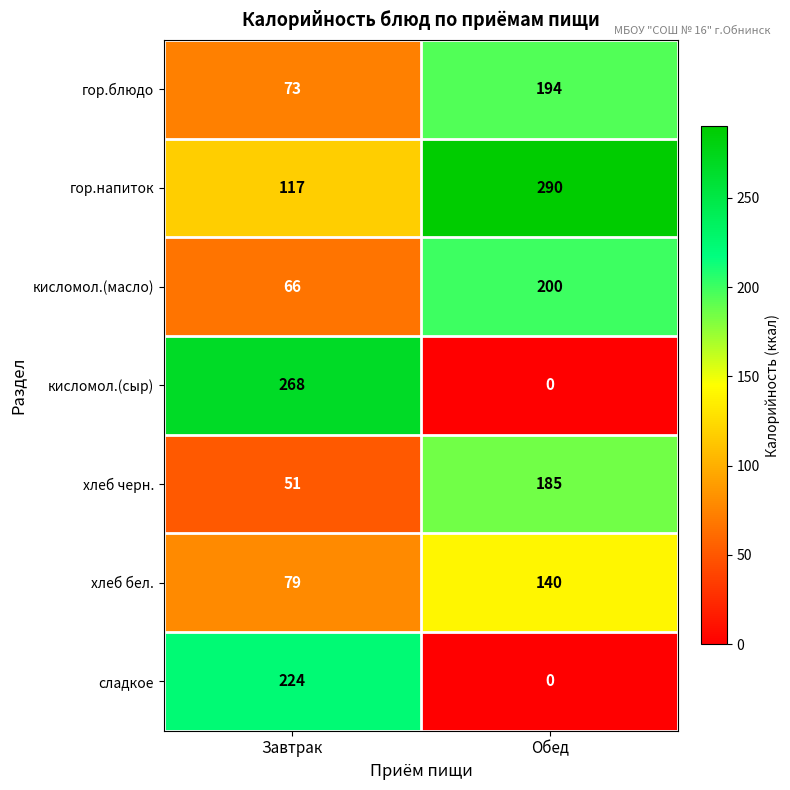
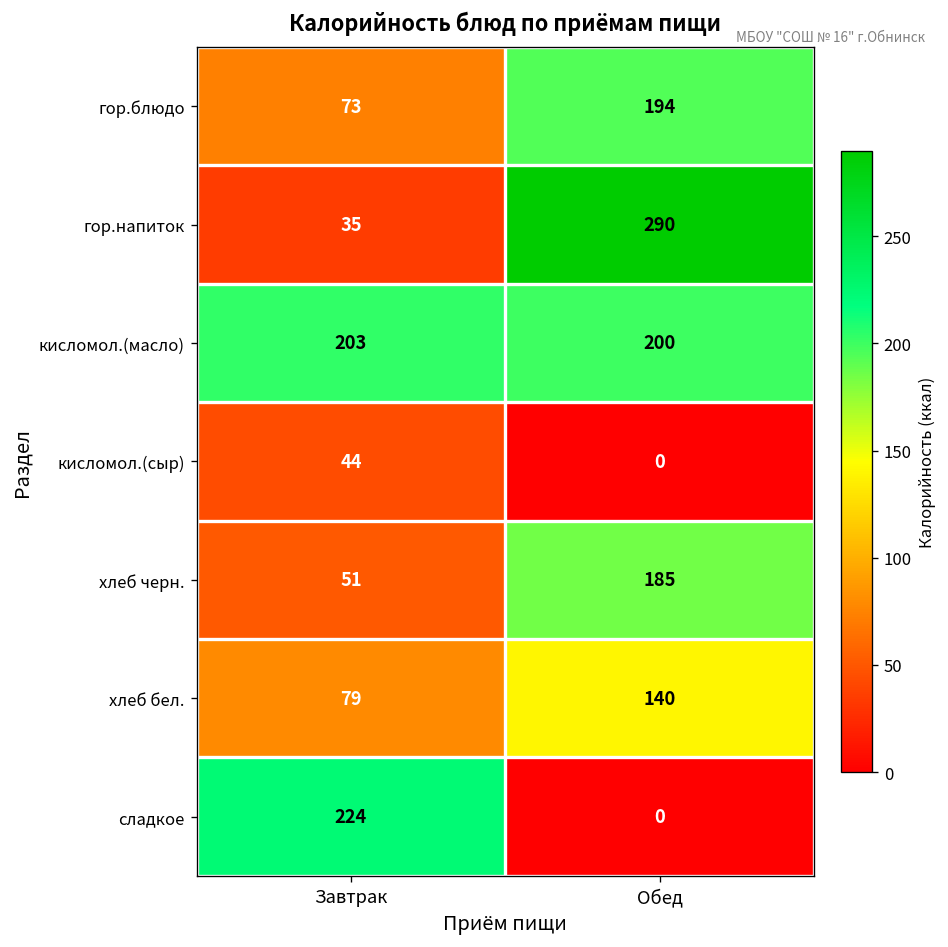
  {
    "гор.блюдо": {
      "Завтрак": 73,
      "Обед": 194
    },
    "гор.напиток": {
-     "Завтрак": 117,
+     "Завтрак": 35,
      "Обед": 290
    },
    "кисломол.(масло)": {
-     "Завтрак": 66,
+     "Завтрак": 203,
      "Обед": 200
    },
    "кисломол.(сыр)": {
-     "Завтрак": 268,
+     "Завтрак": 44,
      "Обед": 0
    },
    "хлеб черн.": {
      "Завтрак": 51,
      "Обед": 185
    },
    "хлеб бел.": {
      "Завтрак": 79,
      "Обед": 140
    },
    "сладкое": {
      "Завтрак": 224,
      "Обед": 0
    }
  }
